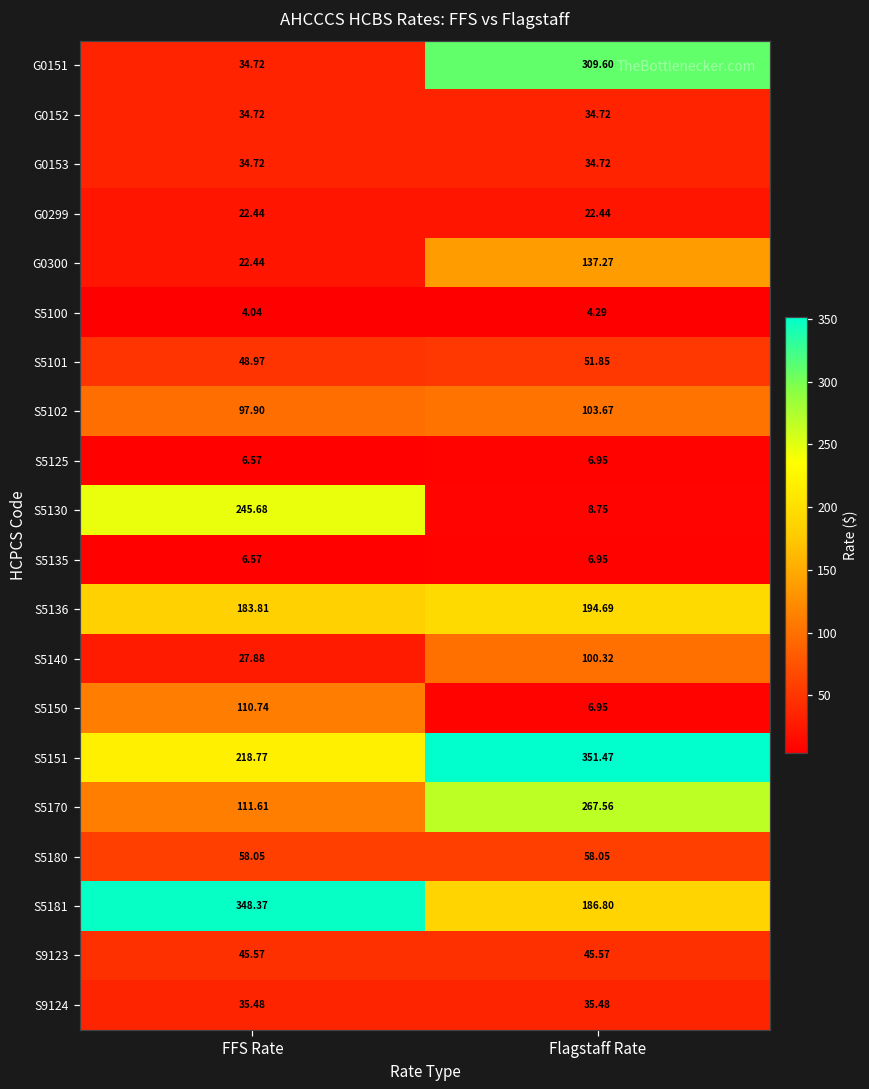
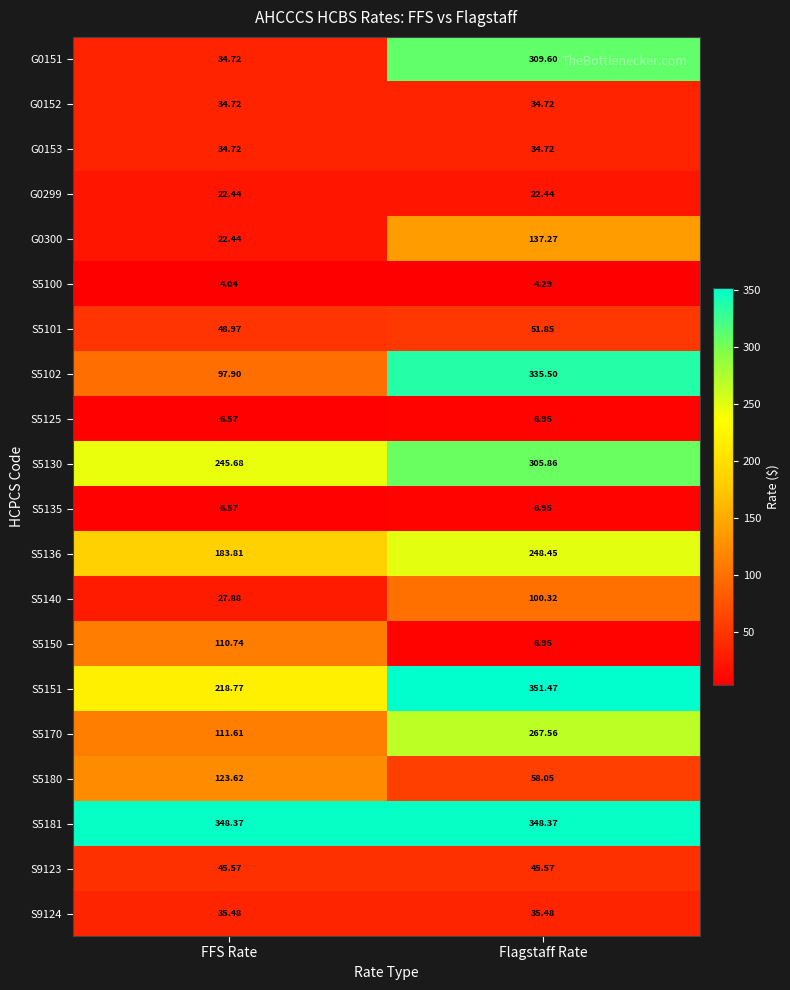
  {
    "G0151": {
      "FFS Rate": 34.72
    },
    "G0152": {
      "FFS Rate": 34.72,
      "Flagstaff Rate": 34.72
    },
    "G0153": {
      "FFS Rate": 34.72,
      "Flagstaff Rate": 34.72
    },
    "G0299": {
      "FFS Rate": 22.44,
      "Flagstaff Rate": 22.44
    },
    "G0300": {
      "FFS Rate": 22.44,
      "Flagstaff Rate": 137.27
    },
    "S5100": {
      "FFS Rate": 4.04,
      "Flagstaff Rate": 4.29
    },
    "S5101": {
      "FFS Rate": 48.97,
      "Flagstaff Rate": 51.85
    },
    "S5102": {
      "FFS Rate": 97.90,
-     "Flagstaff Rate": 103.67
+     "Flagstaff Rate": 335.50
    },
    "S5125": {
      "FFS Rate": 6.57,
      "Flagstaff Rate": 6.95
    },
    "S5130": {
      "FFS Rate": 245.68,
-     "Flagstaff Rate": 8.75
+     "Flagstaff Rate": 305.86
    },
    "S5135": {
      "FFS Rate": 6.57,
      "Flagstaff Rate": 6.95
    },
    "S5136": {
      "FFS Rate": 183.81,
-     "Flagstaff Rate": 194.69
+     "Flagstaff Rate": 248.45
    },
    "S5140": {
      "FFS Rate": 27.88,
      "Flagstaff Rate": 100.32
    },
    "S5150": {
      "FFS Rate": 110.74,
      "Flagstaff Rate": 6.95
    },
    "S5151": {
      "FFS Rate": 218.77,
      "Flagstaff Rate": 351.47
    },
    "S5170": {
      "FFS Rate": 111.61,
      "Flagstaff Rate": 267.56
    },
    "S5180": {
-     "FFS Rate": 58.05,
+     "FFS Rate": 123.62,
      "Flagstaff Rate": 58.05
    },
    "S5181": {
      "FFS Rate": 348.37,
-     "Flagstaff Rate": 186.80
+     "Flagstaff Rate": 348.37
    },
    "S9123": {
      "FFS Rate": 45.57,
      "Flagstaff Rate": 45.57
    },
    "S9124": {
      "FFS Rate": 35.48,
      "Flagstaff Rate": 35.48
    }
  }
